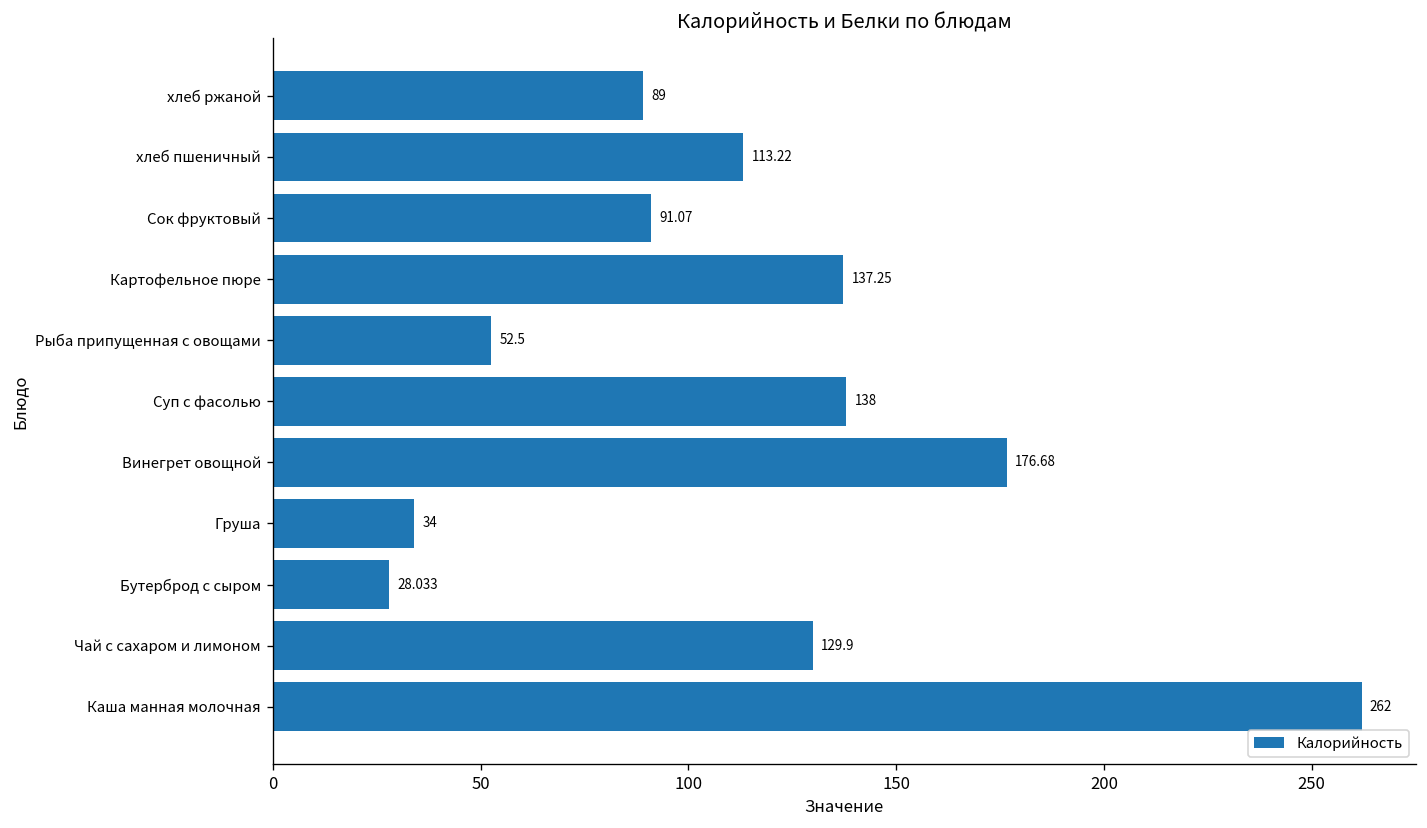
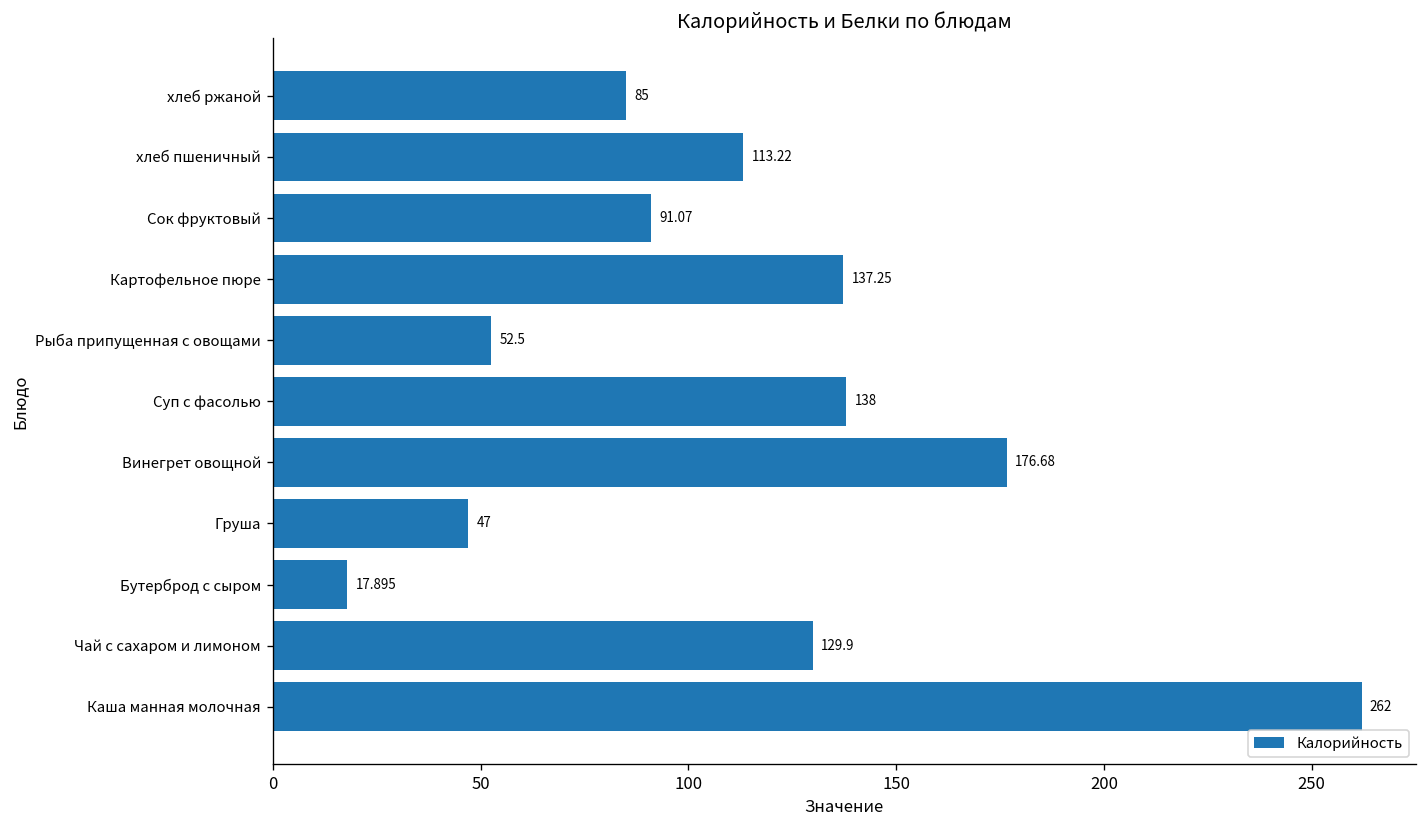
  {
-   "хлеб ржаной": 89,
+   "хлеб ржаной": 85,
    "хлеб пшеничный": 113.22,
    "Сок фруктовый": 91.07,
    "Картофельное пюре": 137.25,
    "Рыба припущенная с овощами": 52.5,
    "Суп с фасолью": 138,
    "Винегрет овощной": 176.68,
-   "Груша": 34,
-   "Бутерброд с сыром": 28.033,
+   "Груша": 47,
+   "Бутерброд с сыром": 17.895,
    "Чай с сахаром и лимоном": 129.9,
    "Каша манная молочная": 262
  }
